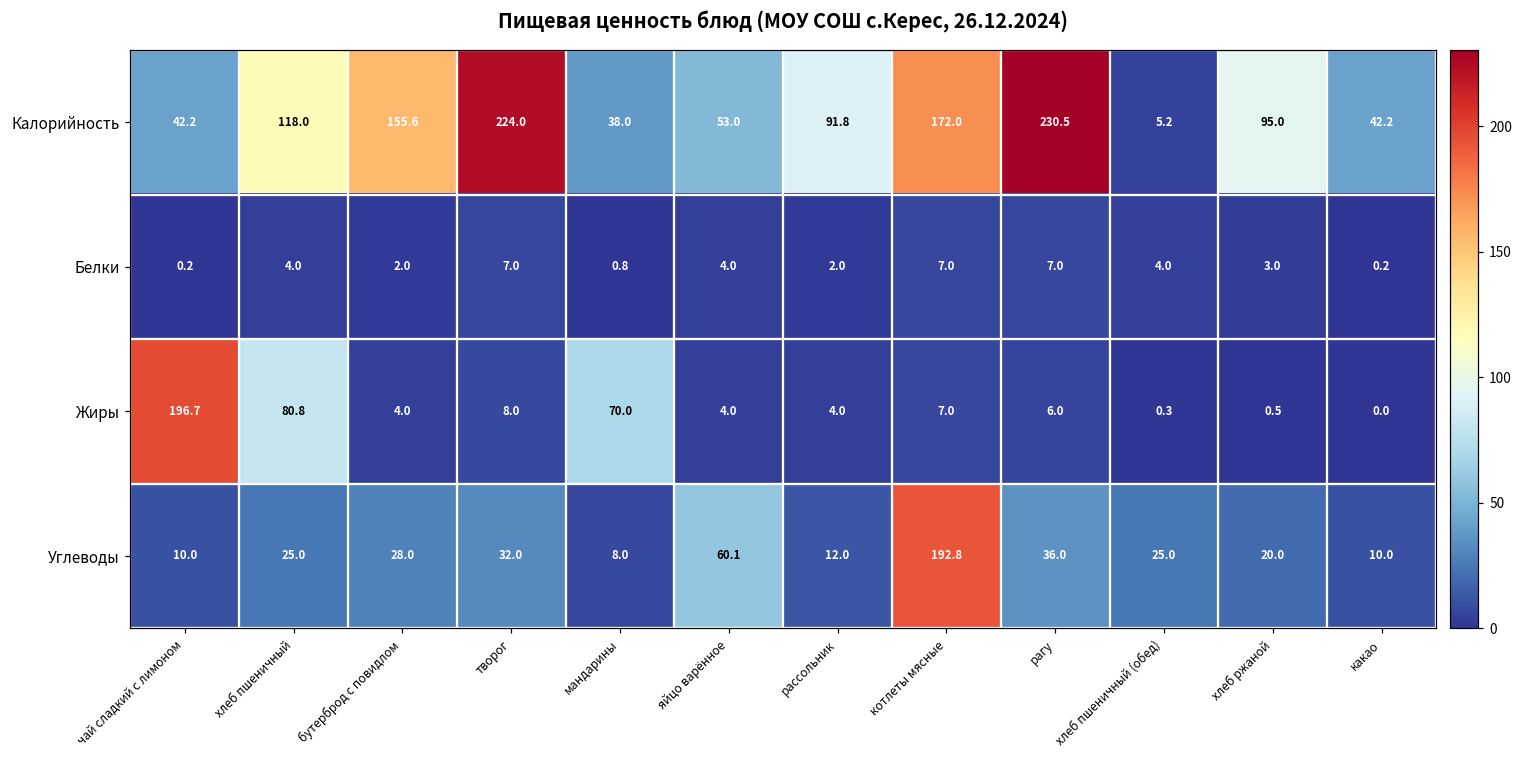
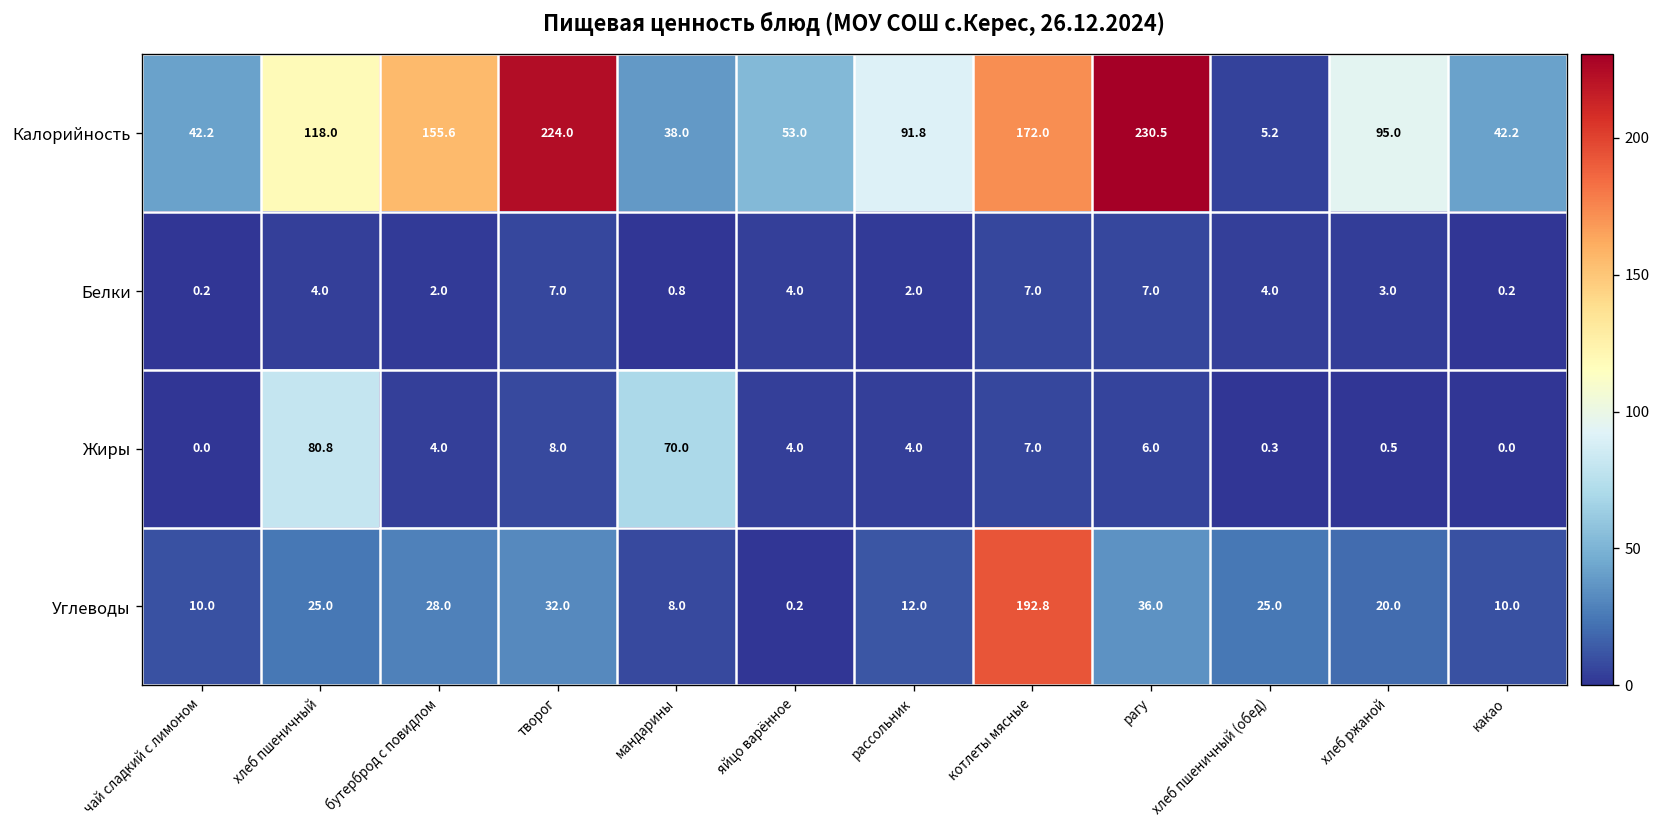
  {
    "Калорийность": {
      "чай сладкий с лимоном": 42.2,
      "хлеб пшеничный": 118.0,
      "бутерброд с повидлом": 155.6,
      "творог": 224.0,
      "мандарины": 38.0,
      "яйцо варённое": 53.0,
      "рассольник": 91.8,
      "котлеты мясные": 172.0,
      "рагу": 230.5,
      "хлеб пшеничный (обед)": 5.2,
      "хлеб ржаной": 95.0,
      "какао": 42.2
    },
    "Белки": {
      "чай сладкий с лимоном": 0.2,
      "хлеб пшеничный": 4.0,
      "бутерброд с повидлом": 2.0,
      "творог": 7.0,
      "мандарины": 0.8,
      "яйцо варённое": 4.0,
      "рассольник": 2.0,
      "котлеты мясные": 7.0,
      "рагу": 7.0,
      "хлеб пшеничный (обед)": 4.0,
      "хлеб ржаной": 3.0,
      "какао": 0.2
    },
    "Жиры": {
-     "чай сладкий с лимоном": 196.7,
+     "чай сладкий с лимоном": 0.0,
      "хлеб пшеничный": 80.8,
      "бутерброд с повидлом": 4.0,
      "творог": 8.0,
      "мандарины": 70.0,
      "яйцо варённое": 4.0,
      "рассольник": 4.0,
      "котлеты мясные": 7.0,
      "рагу": 6.0,
      "хлеб пшеничный (обед)": 0.3,
      "хлеб ржаной": 0.5,
      "какао": 0.0
    },
    "Углеводы": {
      "чай сладкий с лимоном": 10.0,
      "хлеб пшеничный": 25.0,
      "бутерброд с повидлом": 28.0,
      "творог": 32.0,
      "мандарины": 8.0,
-     "яйцо варённое": 60.1,
+     "яйцо варённое": 0.2,
      "рассольник": 12.0,
      "котлеты мясные": 192.8,
      "рагу": 36.0,
      "хлеб пшеничный (обед)": 25.0,
      "хлеб ржаной": 20.0,
      "какао": 10.0
    }
  }
